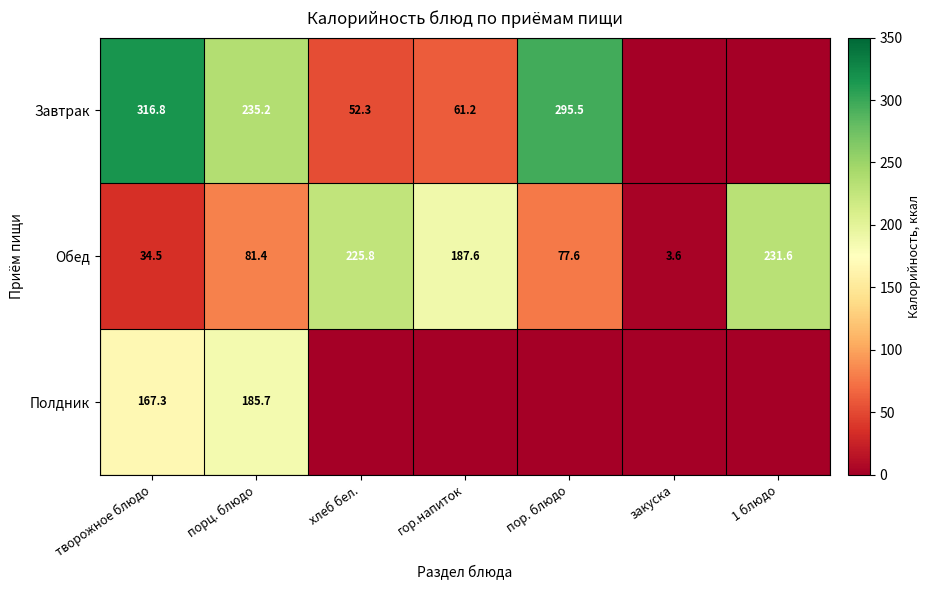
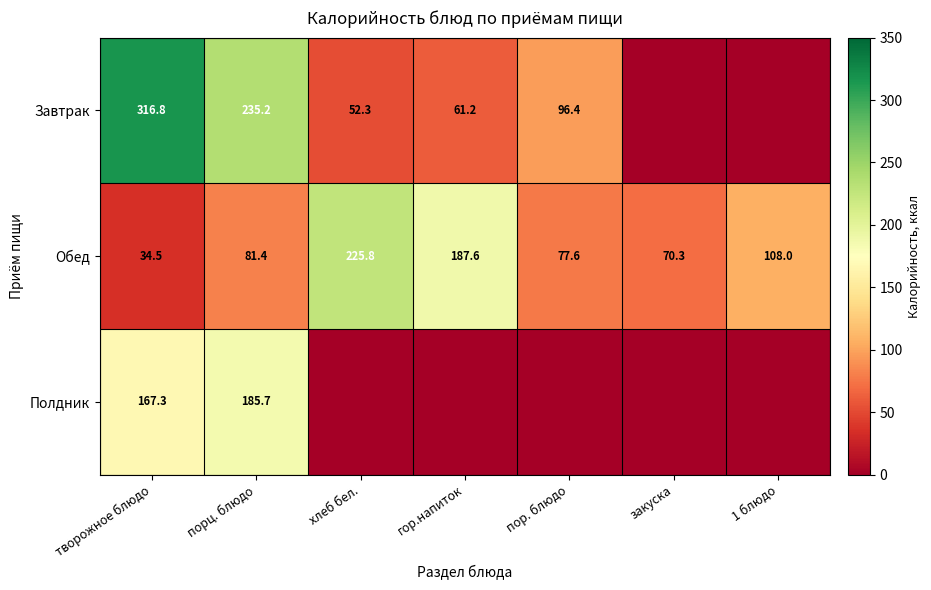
  {
    "Завтрак": {
      "творожное блюдо": 316.8,
      "порц. блюдо": 235.2,
      "хлеб бел.": 52.3,
      "гор.напиток": 61.2,
-     "пор. блюдо": 295.5
+     "пор. блюдо": 96.4
    },
    "Обед": {
      "творожное блюдо": 34.5,
      "порц. блюдо": 81.4,
      "хлеб бел.": 225.8,
      "гор.напиток": 187.6,
      "пор. блюдо": 77.6,
-     "закуска": 3.6,
-     "1 блюдо": 231.6
+     "закуска": 70.3,
+     "1 блюдо": 108.0
    },
    "Полдник": {
      "творожное блюдо": 167.3,
      "порц. блюдо": 185.7
    }
  }
